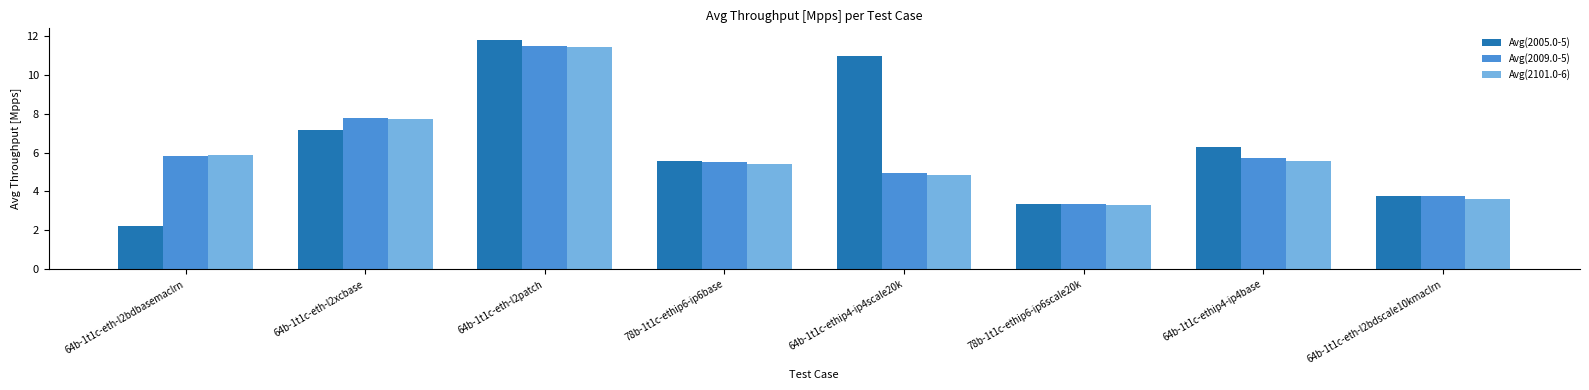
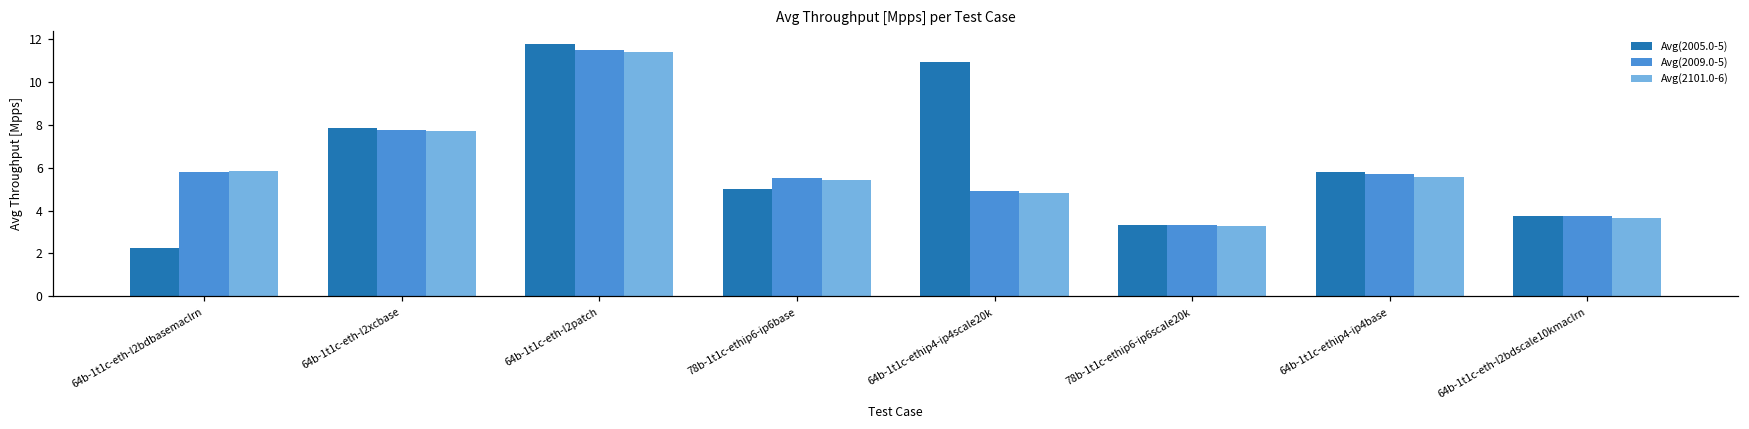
  {
    "Avg(2005.0-5)": {
      "64b-1t1c-eth-l2bdbasemaclrn": 2.2,
-     "64b-1t1c-eth-l2xcbase": 7.1,
+     "64b-1t1c-eth-l2xcbase": 7.8,
      "64b-1t1c-eth-l2patch": 11.8,
-     "78b-1t1c-ethip6-ip6base": 5.6,
+     "78b-1t1c-ethip6-ip6base": 5.0,
      "64b-1t1c-ethip4-ip4scale20k": 10.9,
      "78b-1t1c-ethip6-ip6scale20k": 3.3,
-     "64b-1t1c-ethip4-ip4base": 6.3,
+     "64b-1t1c-ethip4-ip4base": 5.8,
      "64b-1t1c-eth-l2bdscale10kmaclrn": 3.8
    }
  }
